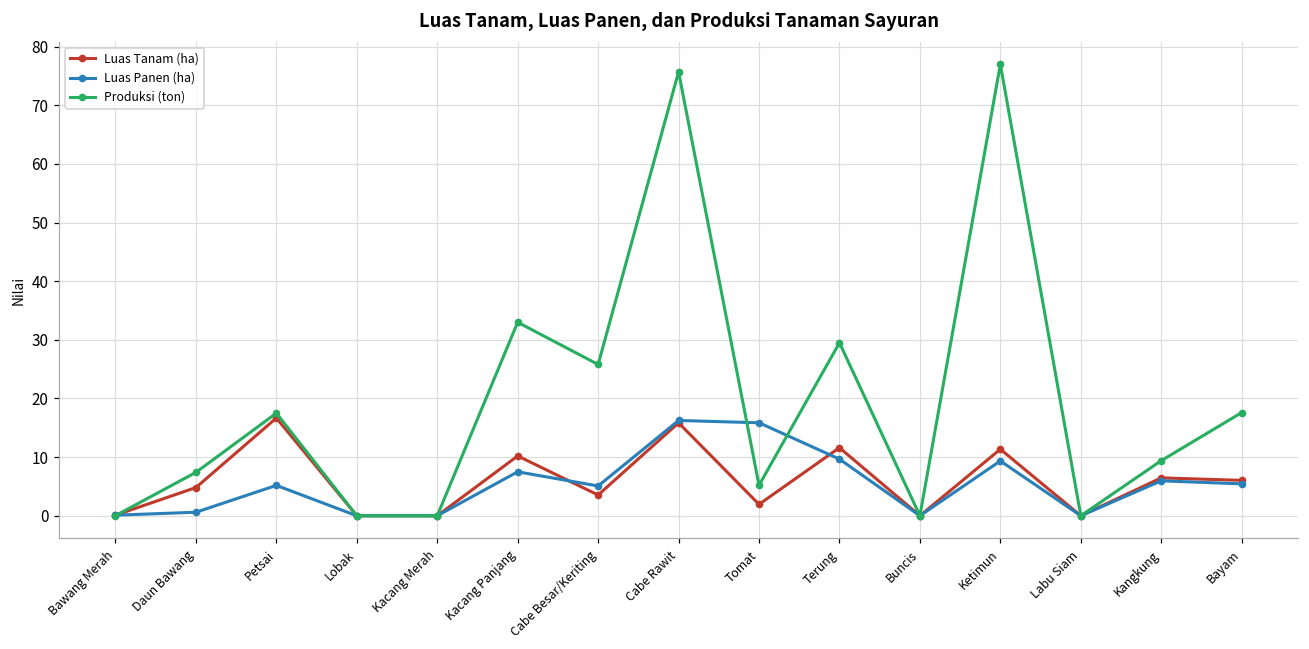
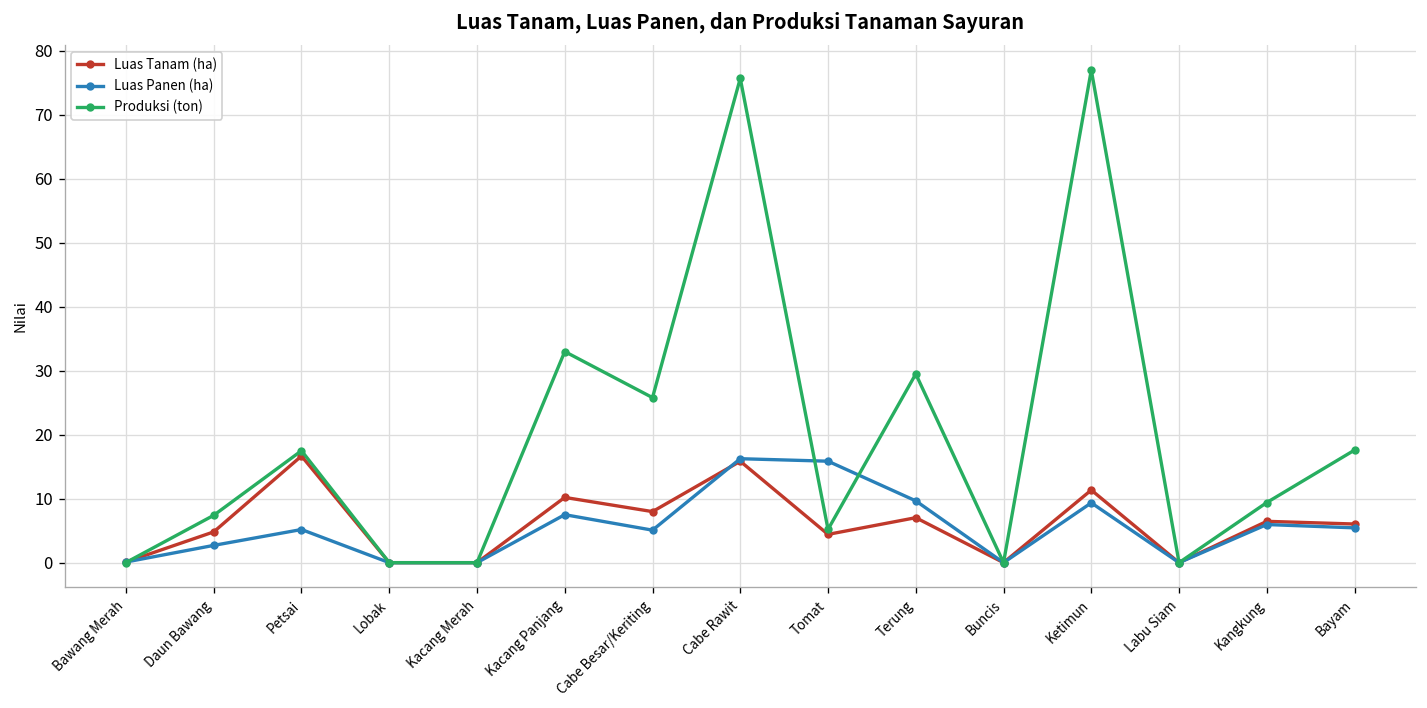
  {
    "Luas Tanam (ha)": {
      "Daun Bawang": 5,
      "Petsai": 17,
      "Kacang Panjang": 10,
-     "Cabe Besar/Keriting": 4,
-     "Tomat": 2,
-     "Terung": 12,
+     "Cabe Besar/Keriting": 8,
+     "Tomat": 4,
+     "Terung": 7,
      "Ketimun": 11,
      "Kangkung": 6,
      "Bayam": 6
    },
    "Luas Panen (ha)": {
-     "Daun Bawang": 1,
+     "Daun Bawang": 3,
      "Petsai": 5,
      "Kacang Panjang": 8,
      "Cabe Besar/Keriting": 5,
      "Tomat": 16,
      "Terung": 10,
      "Ketimun": 9,
      "Kangkung": 6,
      "Bayam": 5
    },
    "Produksi (ton)": {
      "Daun Bawang": 7,
      "Petsai": 18,
      "Kacang Panjang": 33,
      "Cabe Besar/Keriting": 26,
      "Cabe Rawit": 76,
      "Tomat": 5,
      "Terung": 30,
      "Ketimun": 77,
      "Kangkung": 9,
      "Bayam": 18
    }
  }
